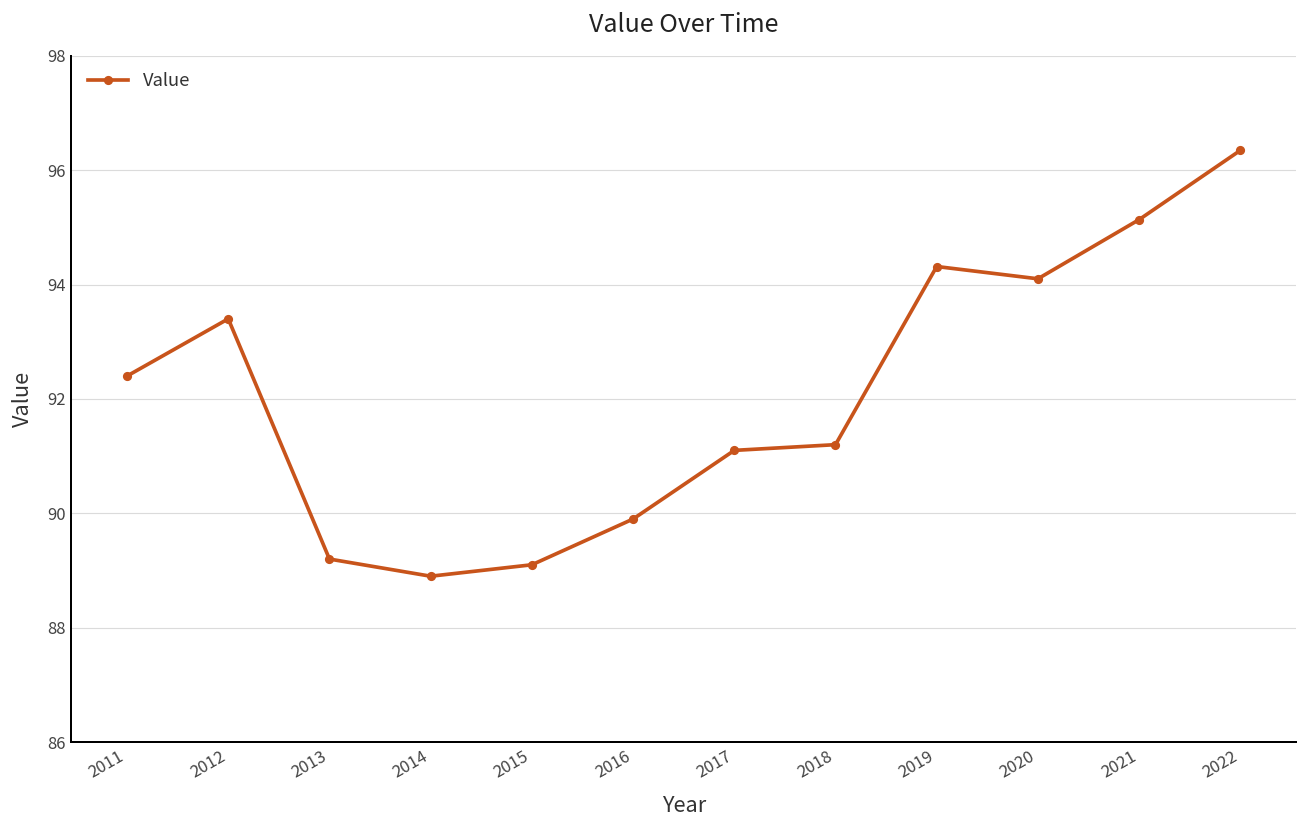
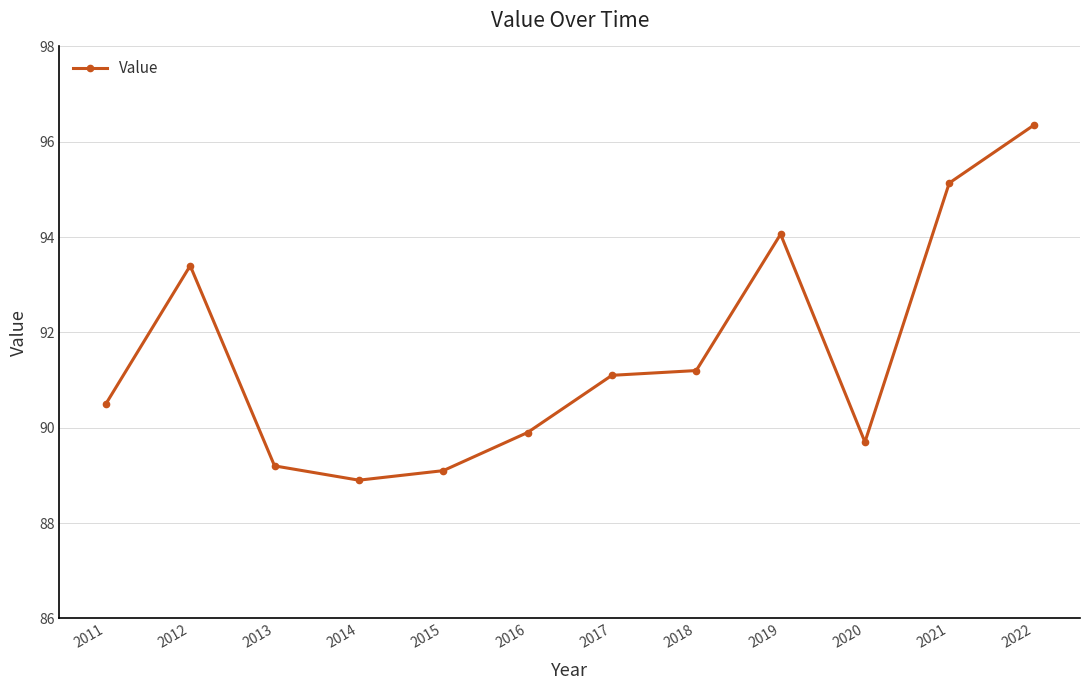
  {
-   "2011": 92.4,
+   "2011": 90.5,
    "2012": 93.4,
    "2013": 89.2,
    "2014": 88.9,
    "2015": 89.1,
    "2016": 89.9,
    "2017": 91.1,
    "2018": 91.2,
-   "2019": 94.3,
-   "2020": 94.1,
+   "2019": 94.1,
+   "2020": 89.7,
    "2021": 95.1,
    "2022": 96.3
  }
